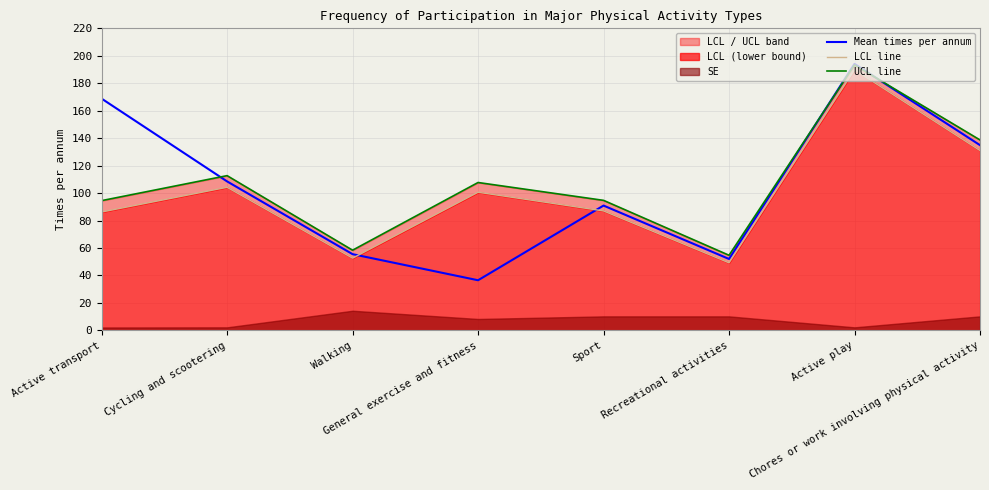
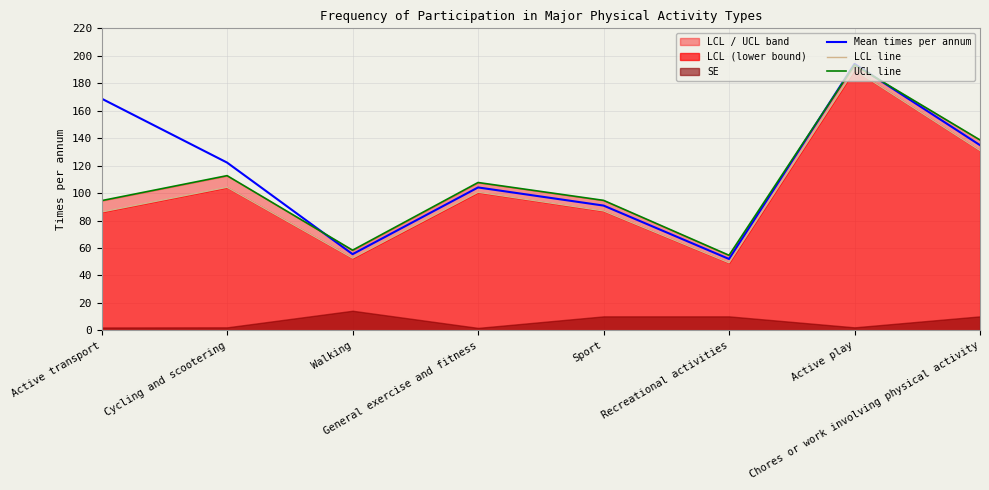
  {
    "Mean times per annum": {
      "Active transport": 169,
-     "Cycling and scootering": 109,
+     "Cycling and scootering": 122,
      "Walking": 56,
-     "General exercise and fitness": 37,
+     "General exercise and fitness": 104,
      "Sport": 91,
      "Recreational activities": 52,
      "Chores or work involving physical activity": 135
    },
    "SE": {
      "Active transport": 2,
      "Cycling and scootering": 2,
      "Walking": 14,
-     "General exercise and fitness": 8,
+     "General exercise and fitness": 2,
      "Sport": 10,
      "Recreational activities": 10,
      "Active play": 2,
      "Chores or work involving physical activity": 10
    }
  }
